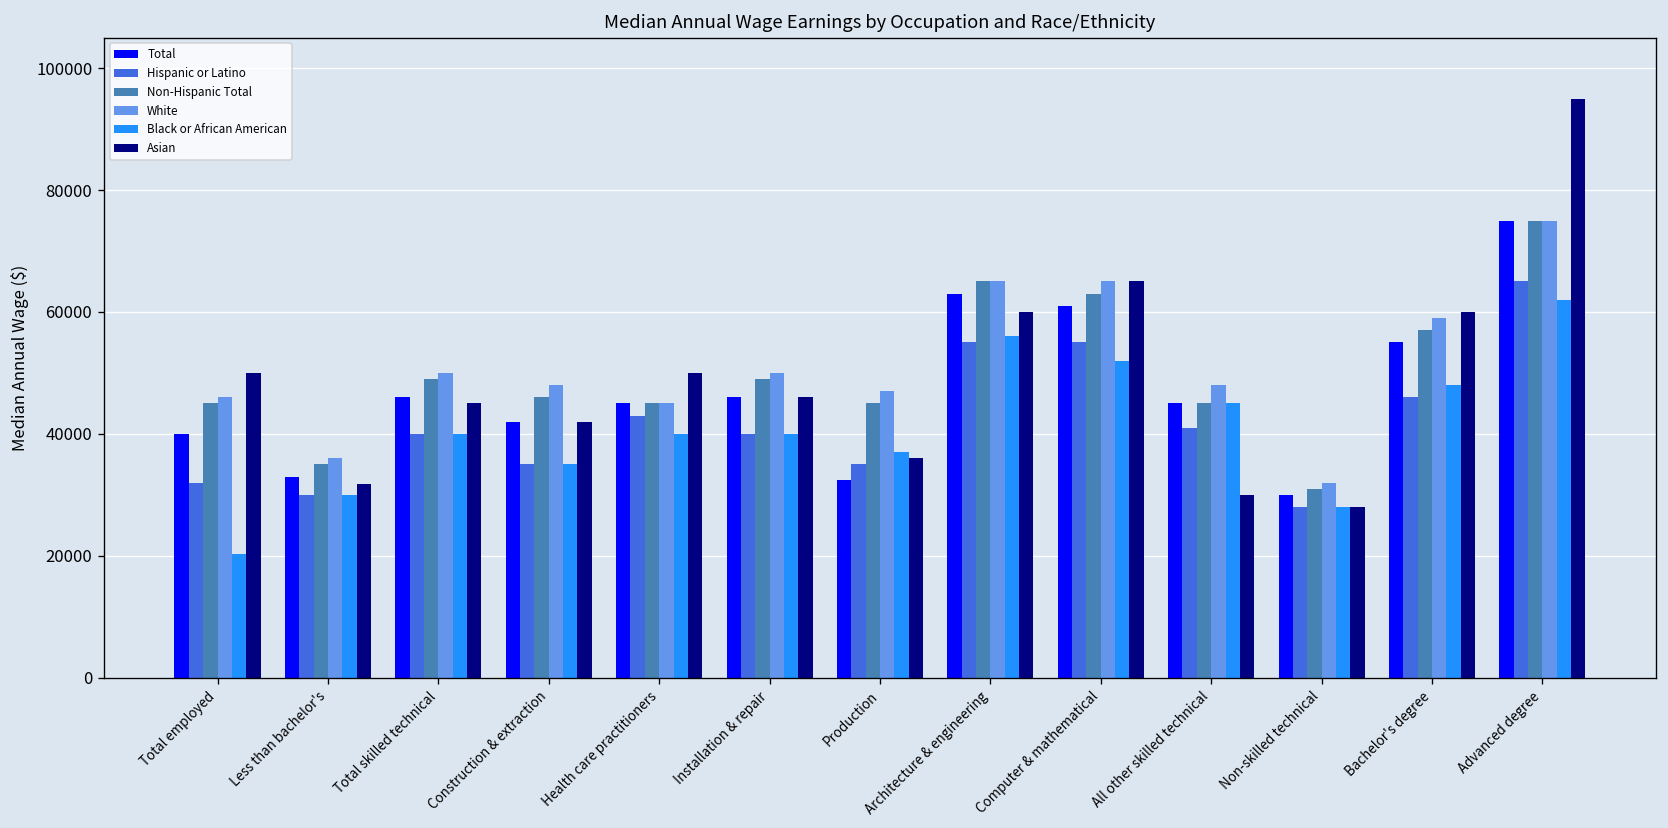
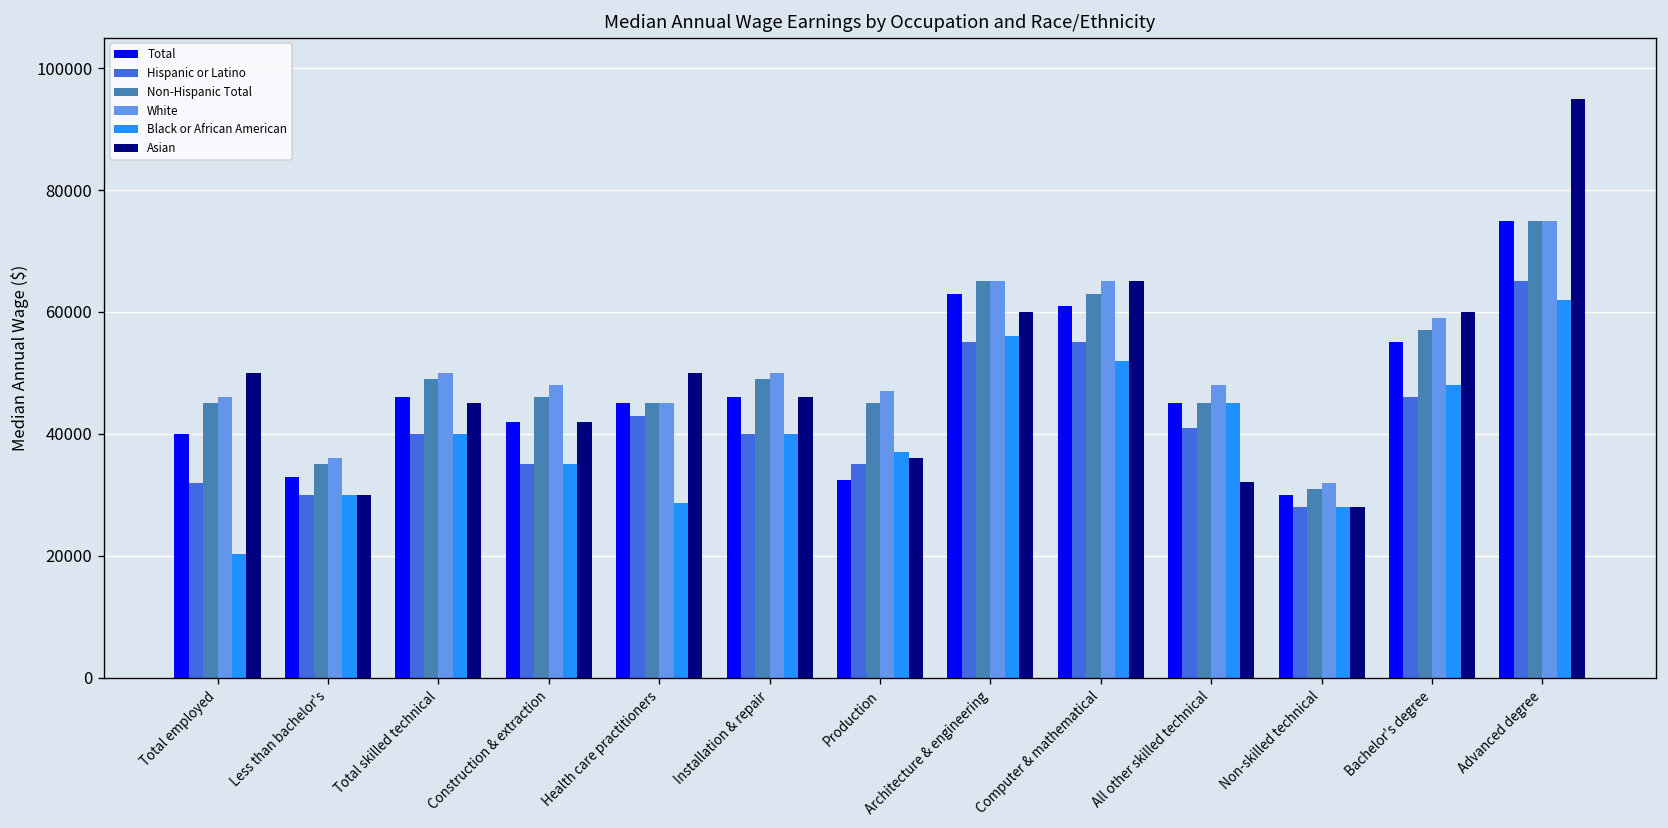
  {
    "Total": {
      "Total employed": 40000,
      "Less than bachelor's": 33000,
      "Total skilled technical": 46000,
      "Construction & extraction": 42000,
      "Health care practitioners": 45000,
      "Installation & repair": 46000,
      "Production": 32000,
      "Architecture & engineering": 63000,
      "Computer & mathematical": 61000,
      "All other skilled technical": 45000,
      "Non-skilled technical": 30000,
      "Bachelor's degree": 55000,
      "Advanced degree": 75000
    },
    "Black or African American": {
      "Total employed": 20000,
      "Less than bachelor's": 30000,
      "Total skilled technical": 40000,
      "Construction & extraction": 35000,
-     "Health care practitioners": 40000,
+     "Health care practitioners": 29000,
      "Installation & repair": 40000,
      "Production": 37000,
      "Architecture & engineering": 56000,
      "Computer & mathematical": 52000,
      "All other skilled technical": 45000,
      "Non-skilled technical": 28000,
      "Bachelor's degree": 48000,
      "Advanced degree": 62000
    },
    "Asian": {
      "Total employed": 50000,
-     "Less than bachelor's": 32000,
+     "Less than bachelor's": 30000,
      "Total skilled technical": 45000,
      "Construction & extraction": 42000,
      "Health care practitioners": 50000,
      "Installation & repair": 46000,
      "Production": 36000,
      "Architecture & engineering": 60000,
      "Computer & mathematical": 65000,
-     "All other skilled technical": 30000,
+     "All other skilled technical": 32000,
      "Non-skilled technical": 28000,
      "Bachelor's degree": 60000,
      "Advanced degree": 95000
    }
  }
